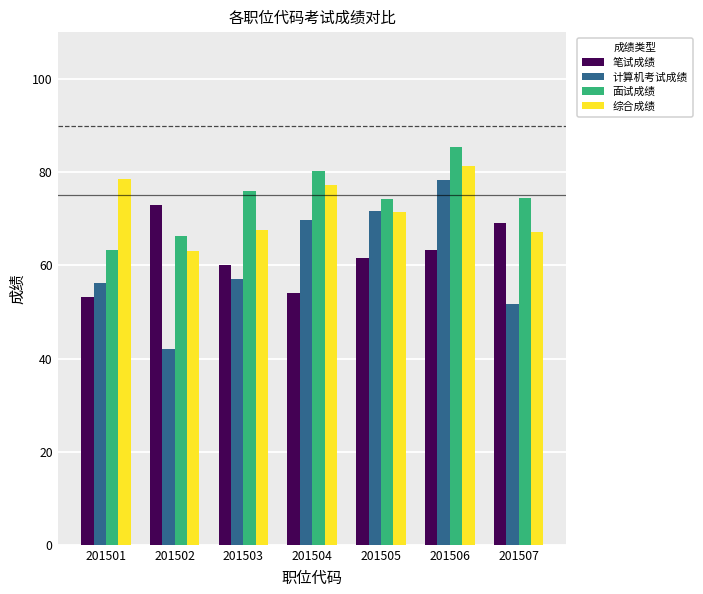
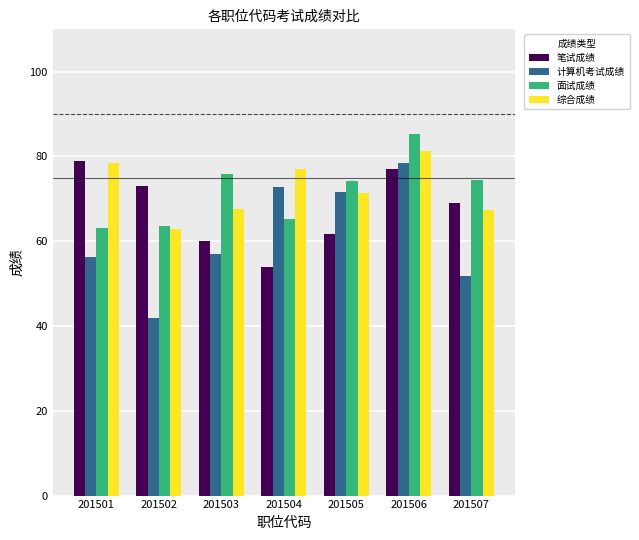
  {
    "笔试成绩": {
-     "201501": 53,
+     "201501": 79,
      "201502": 73,
      "201503": 60,
      "201504": 54,
      "201505": 62,
-     "201506": 63,
+     "201506": 77,
      "201507": 69
    },
    "计算机考试成绩": {
      "201501": 56,
      "201502": 42,
      "201503": 57,
-     "201504": 70,
+     "201504": 73,
      "201505": 72,
      "201506": 78,
      "201507": 52
    },
    "面试成绩": {
      "201501": 63,
-     "201502": 66,
+     "201502": 64,
      "201503": 76,
-     "201504": 80,
+     "201504": 65,
      "201505": 74,
      "201506": 85,
      "201507": 74
    },
    "综合成绩": {
      "201501": 79,
      "201502": 63,
      "201503": 68,
      "201504": 77,
      "201505": 72,
      "201506": 81,
      "201507": 67
    }
  }
